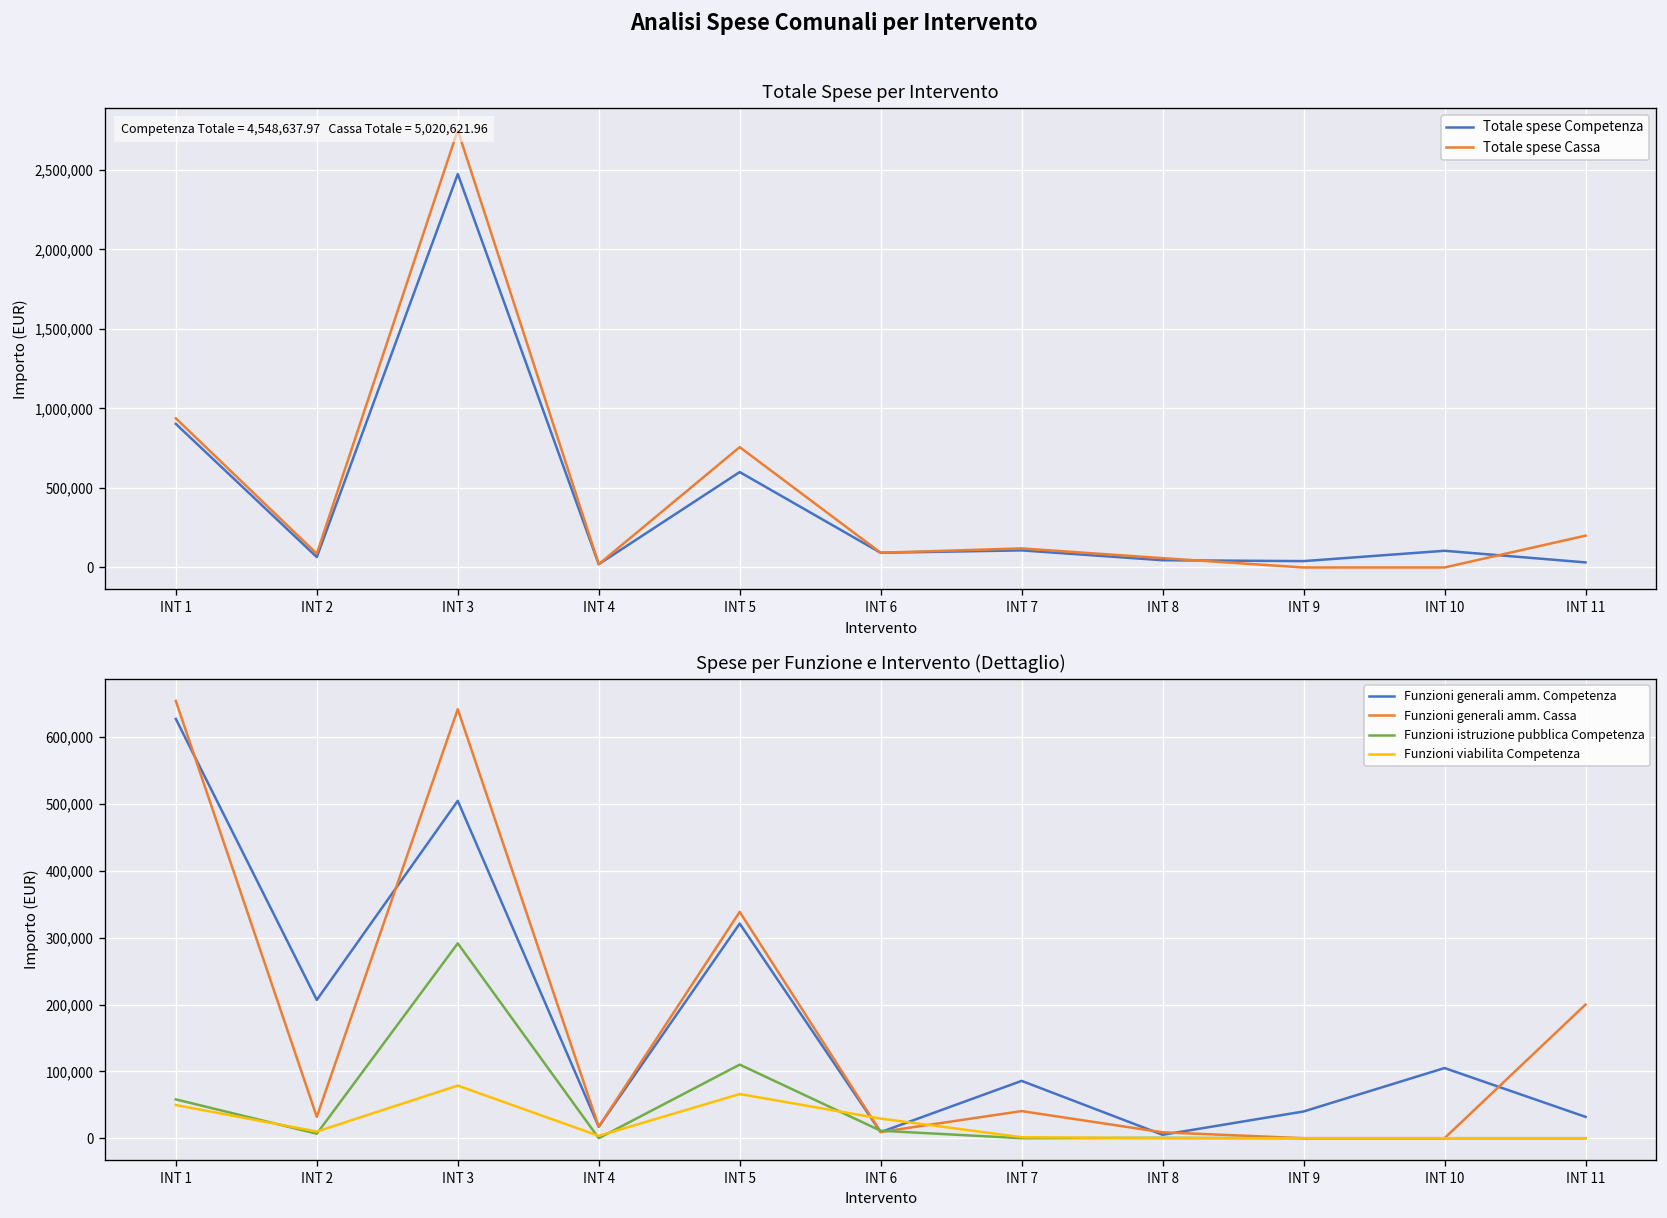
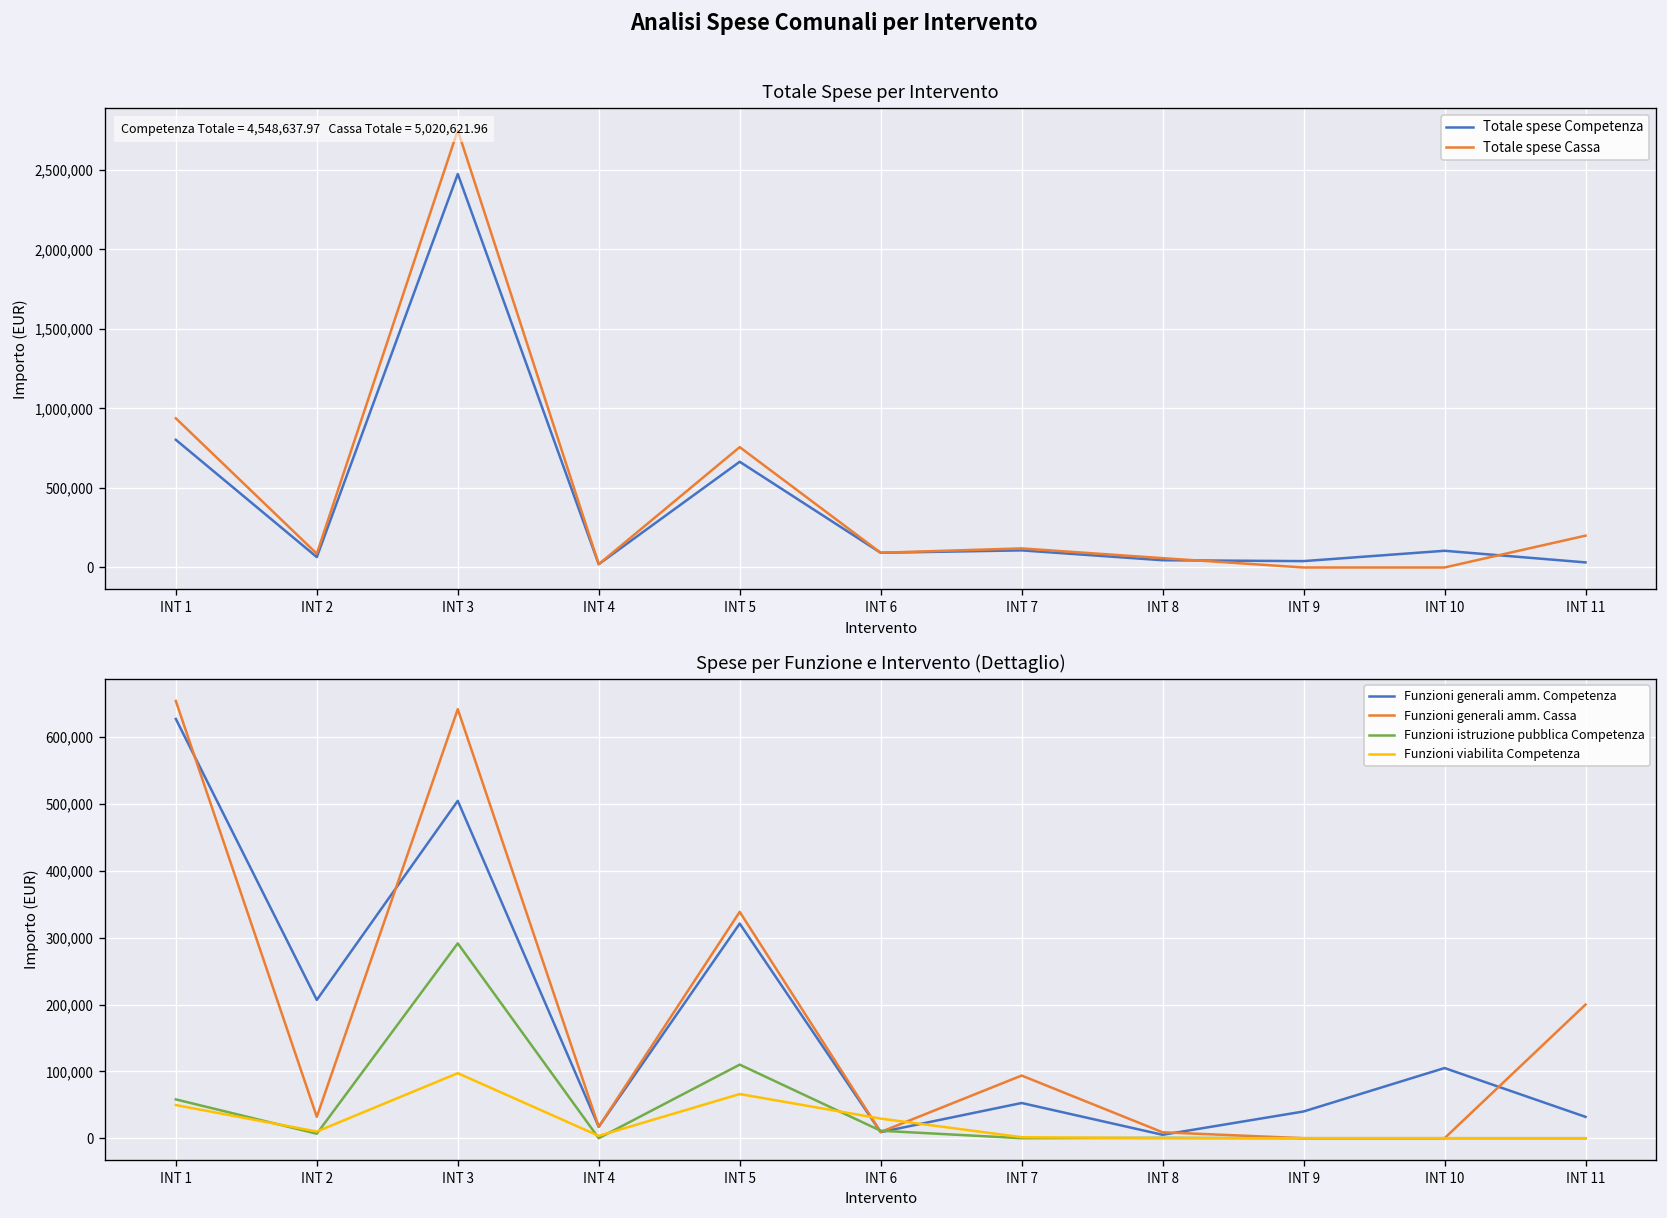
  {
    "Totale Spese per Intervento": {
      "Totale spese Competenza": {
-       "INT 1": "900,000",
+       "INT 1": "800,000",
        "INT 2": "70,000",
        "INT 3": "2,470,000",
-       "INT 5": "600,000",
+       "INT 5": "660,000",
        "INT 9": "40,000",
        "INT 10": "110,000",
        "INT 11": "30,000"
      },
      "Totale spese Cassa": {
        "INT 1": "940,000",
        "INT 2": "90,000",
        "INT 5": "760,000",
        "INT 9": "0",
        "INT 10": "0",
        "INT 11": "200,000"
      }
    },
    "Spese per Funzione e Intervento (Dettaglio)": {
      "Funzioni generali amm. Competenza": {
        "INT 1": "630,000",
        "INT 2": "210,000",
        "INT 3": "500,000",
        "INT 5": "320,000",
-       "INT 7": "90,000",
+       "INT 7": "50,000",
        "INT 9": "40,000",
        "INT 10": "110,000",
        "INT 11": "30,000"
      },
      "Funzioni generali amm. Cassa": {
        "INT 1": "650,000",
        "INT 2": "30,000",
        "INT 3": "640,000",
        "INT 5": "340,000",
-       "INT 7": "40,000",
+       "INT 7": "90,000",
        "INT 11": "200,000"
      },
      "Funzioni istruzione pubblica Competenza": {
        "INT 1": "60,000",
        "INT 3": "290,000",
        "INT 5": "110,000"
      },
      "Funzioni viabilita Competenza": {
        "INT 1": "50,000",
-       "INT 3": "80,000",
+       "INT 3": "100,000",
        "INT 5": "70,000",
        "INT 6": "30,000"
      }
    }
  }
